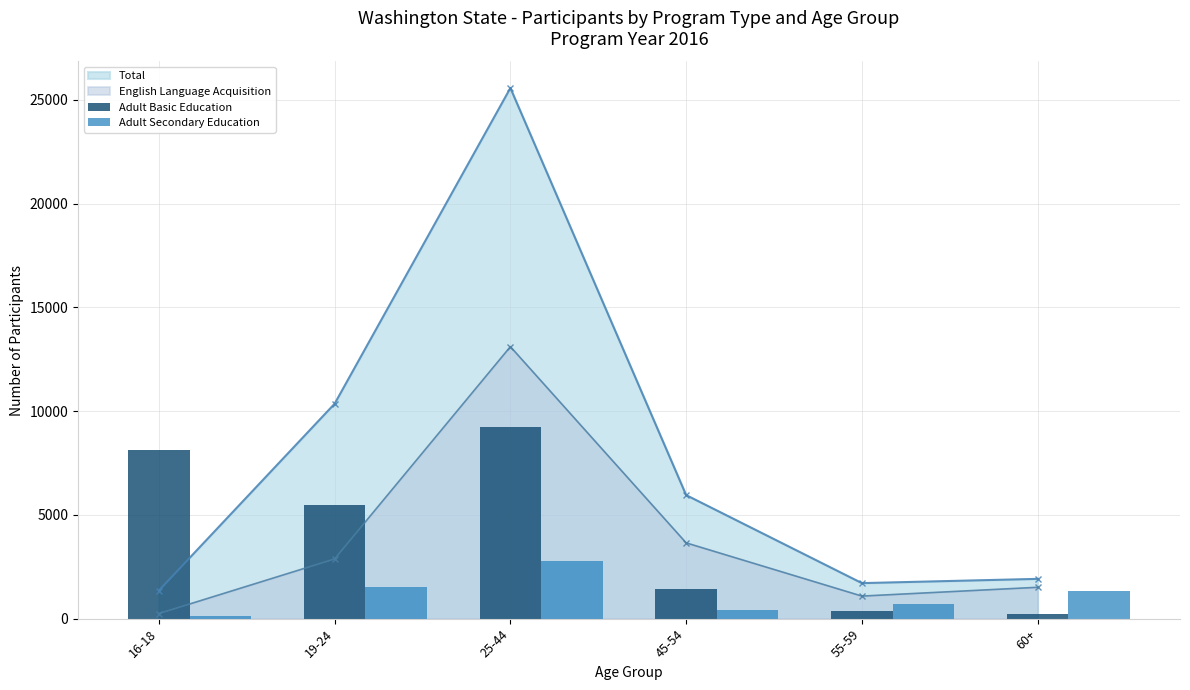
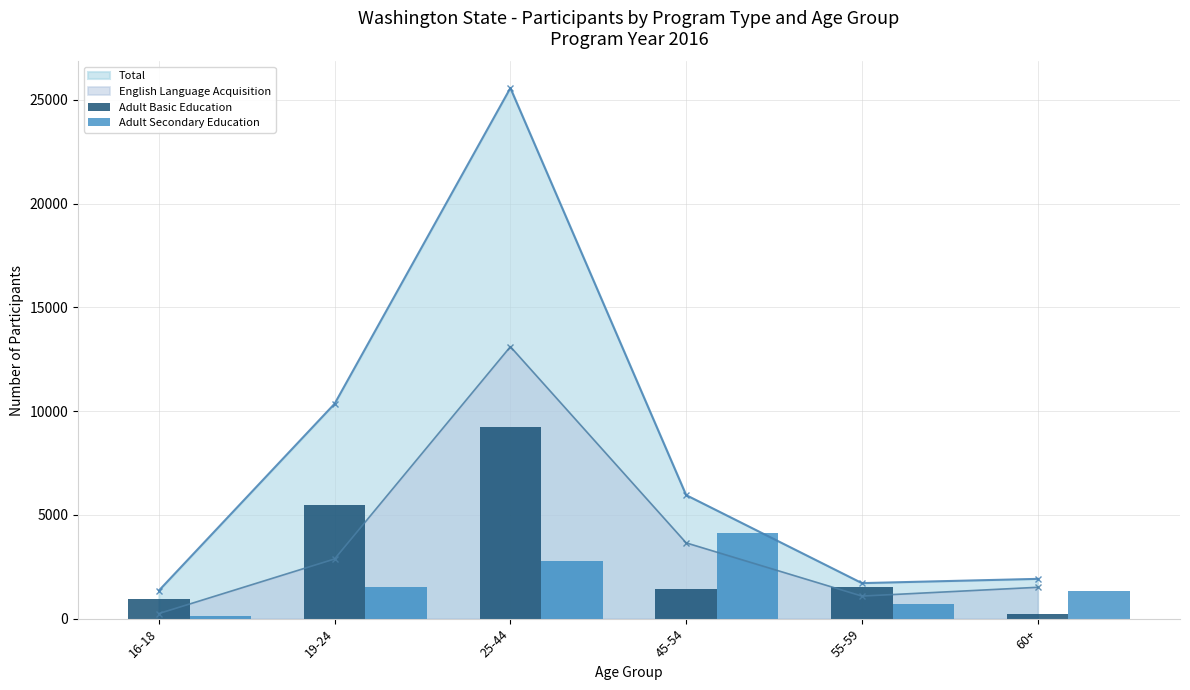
  {
    "Adult Basic Education": {
-     "16-18": 8100,
+     "16-18": 900,
      "19-24": 5500,
      "25-44": 9200,
      "45-54": 1400,
-     "55-59": 400,
+     "55-59": 1500,
      "60+": 200
    },
    "Adult Secondary Education": {
      "16-18": 100,
      "19-24": 1500,
      "25-44": 2800,
-     "45-54": 400,
+     "45-54": 4100,
      "55-59": 700,
      "60+": 1300
    }
  }
